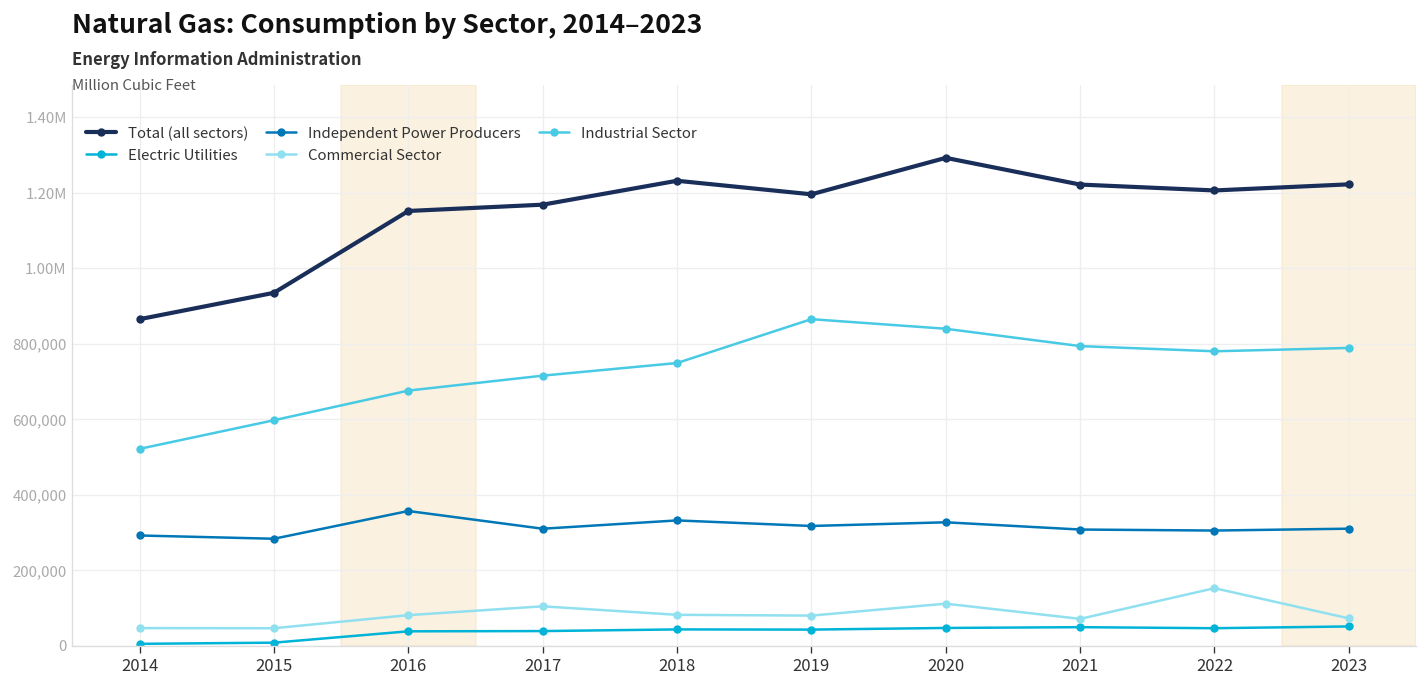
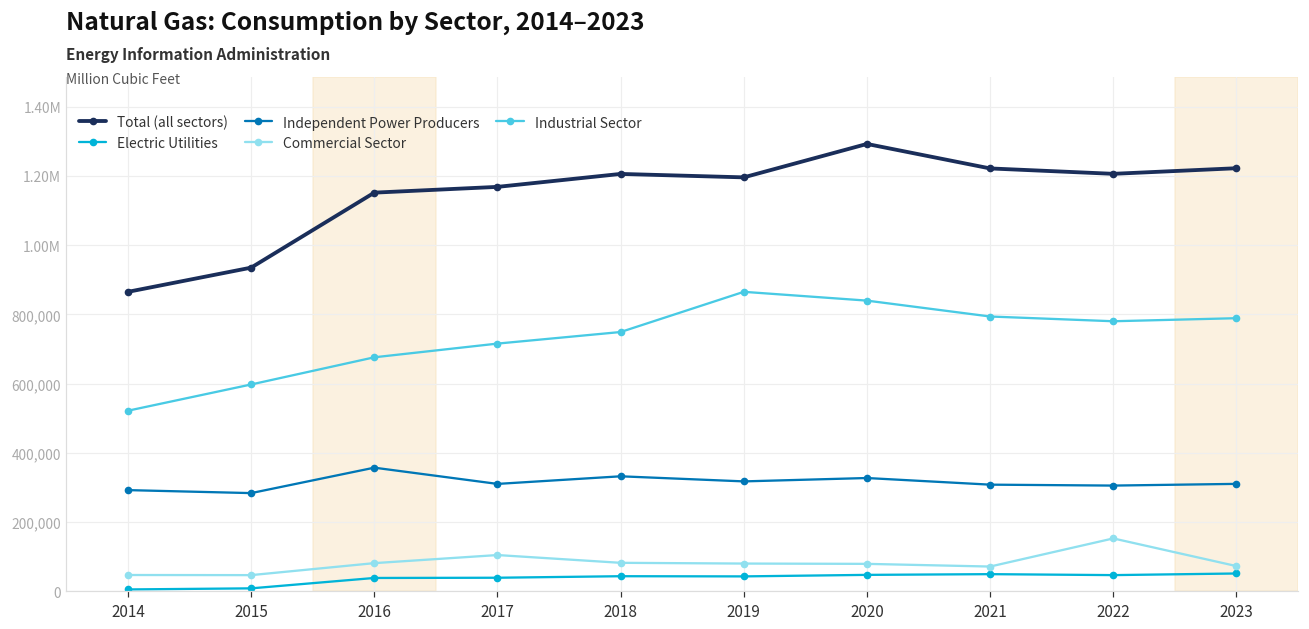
  {
    "Total (all sectors)": {
      "2014": "870,000",
      "2015": "940,000",
      "2016": "1,150,000",
      "2017": "1,170,000",
-     "2018": "1,230,000",
+     "2018": "1,210,000",
      "2019": "1,200,000",
      "2020": "1,290,000",
      "2021": "1,220,000",
      "2022": "1,210,000",
      "2023": "1,220,000"
    },
    "Electric Utilities": {
      "2014": "0",
      "2015": "10,000",
      "2016": "40,000",
      "2017": "40,000",
      "2018": "40,000",
      "2019": "40,000",
      "2020": "50,000",
      "2021": "50,000",
      "2022": "50,000",
      "2023": "50,000"
    },
    "Independent Power Producers": {
      "2014": "290,000",
      "2015": "280,000",
      "2016": "360,000",
      "2017": "310,000",
      "2018": "330,000",
      "2019": "320,000",
      "2020": "330,000",
      "2021": "310,000",
      "2022": "310,000",
      "2023": "310,000"
    },
    "Commercial Sector": {
      "2014": "50,000",
      "2015": "50,000",
      "2016": "80,000",
      "2017": "100,000",
      "2018": "80,000",
      "2019": "80,000",
-     "2020": "110,000",
+     "2020": "80,000",
      "2021": "70,000",
      "2022": "150,000",
      "2023": "70,000"
    },
    "Industrial Sector": {
      "2014": "520,000",
      "2015": "600,000",
      "2016": "680,000",
      "2017": "720,000",
      "2018": "750,000",
      "2019": "870,000",
      "2020": "840,000",
      "2021": "790,000",
      "2022": "780,000",
      "2023": "790,000"
    }
  }
